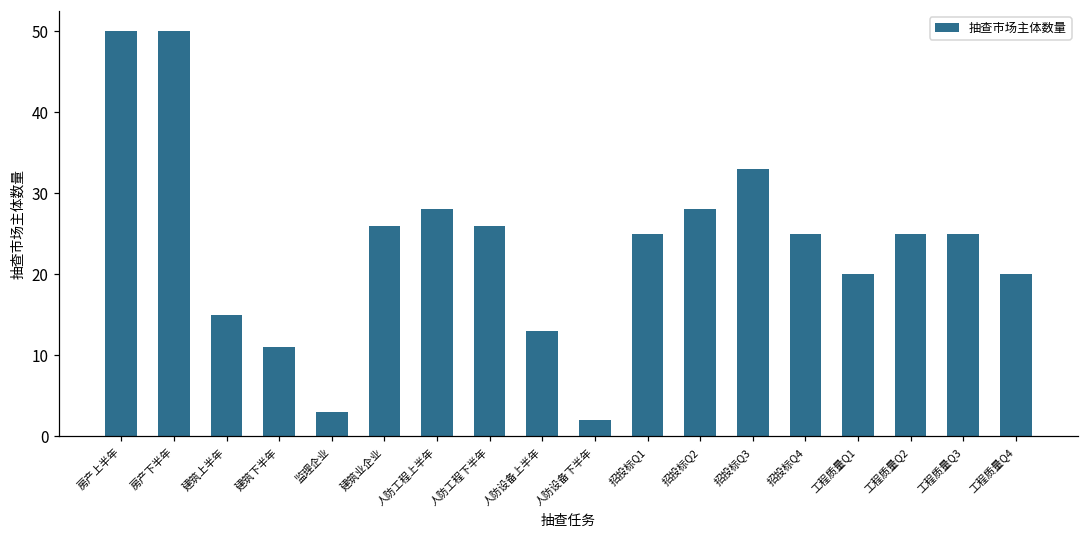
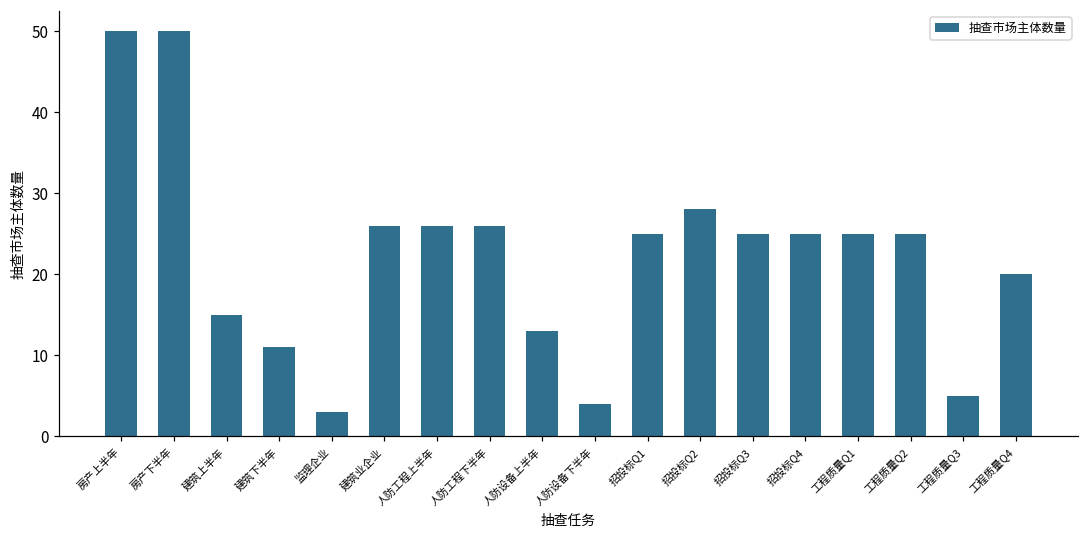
  {
    "房产上半年": 50,
    "房产下半年": 50,
    "建筑上半年": 15,
    "建筑下半年": 11,
    "监理企业": 3,
    "建筑业企业": 26,
-   "人防工程上半年": 28,
+   "人防工程上半年": 26,
    "人防工程下半年": 26,
    "人防设备上半年": 13,
-   "人防设备下半年": 2,
+   "人防设备下半年": 4,
    "招投标Q1": 25,
    "招投标Q2": 28,
-   "招投标Q3": 33,
+   "招投标Q3": 25,
    "招投标Q4": 25,
-   "工程质量Q1": 20,
+   "工程质量Q1": 25,
    "工程质量Q2": 25,
-   "工程质量Q3": 25,
+   "工程质量Q3": 5,
    "工程质量Q4": 20
  }
